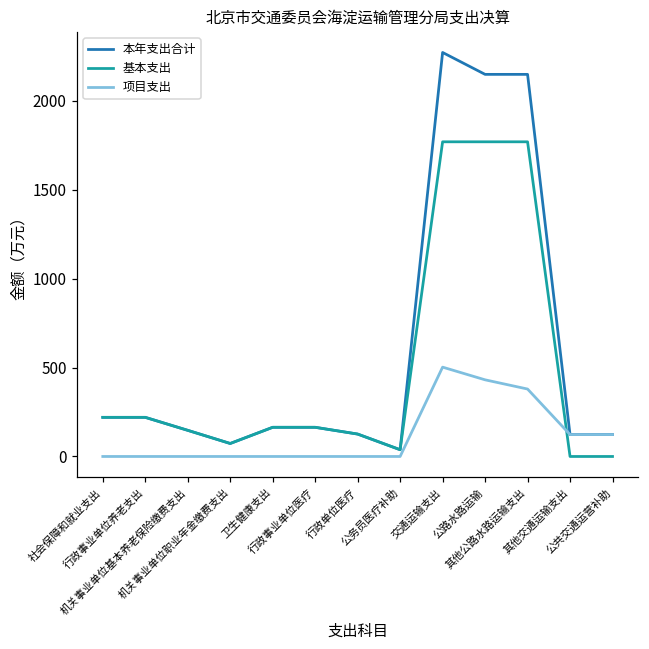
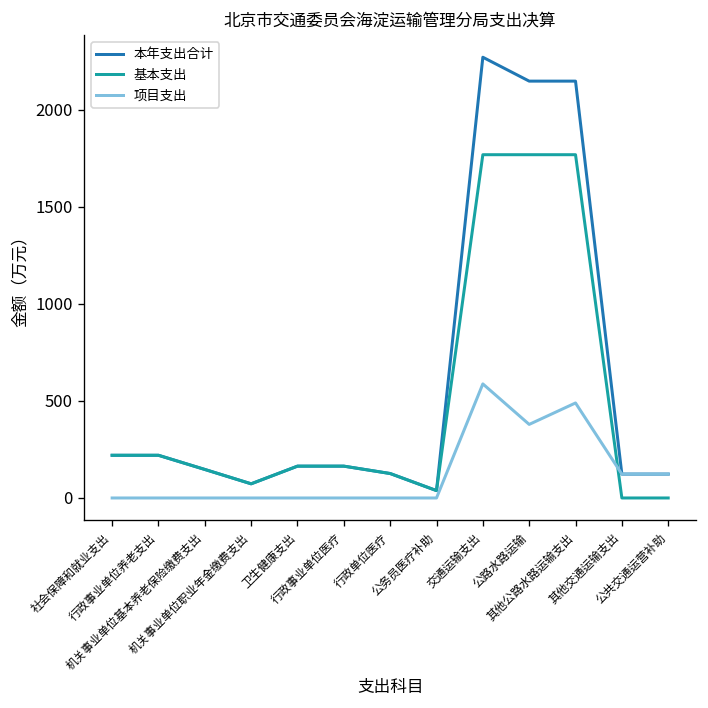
  {
    "项目支出": {
      "社会保障和就业支出": 0,
      "行政事业单位养老支出": 0,
      "机关事业单位基本养老保险缴费支出": 0,
      "机关事业单位职业年金缴费支出": 0,
      "卫生健康支出": 0,
      "行政事业单位医疗": 0,
      "行政单位医疗": 0,
      "公务员医疗补助": 0,
-     "交通运输支出": 500,
-     "公路水路运输": 430,
-     "其他公路水路运输支出": 380
+     "交通运输支出": 590,
+     "公路水路运输": 380,
+     "其他公路水路运输支出": 490
    }
  }
